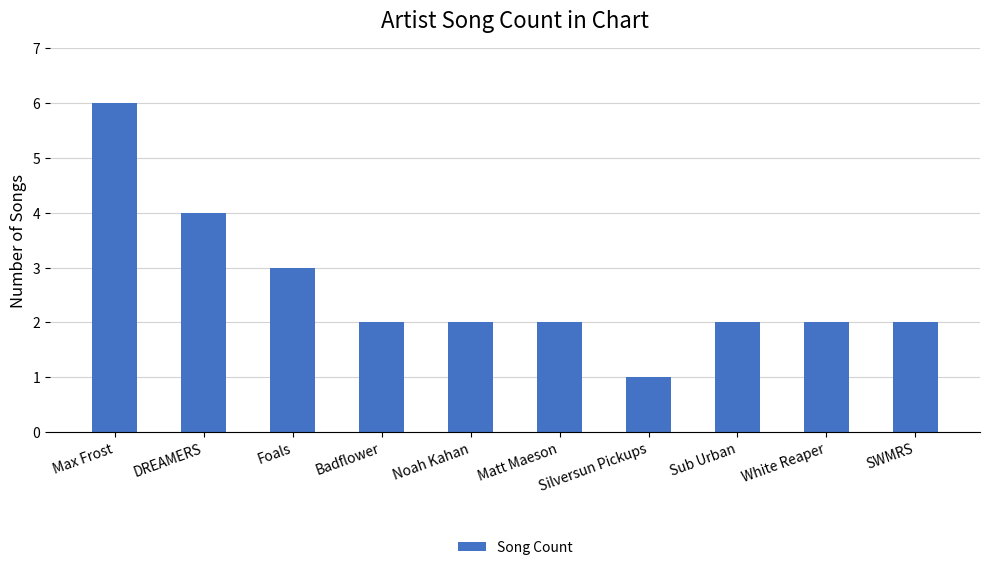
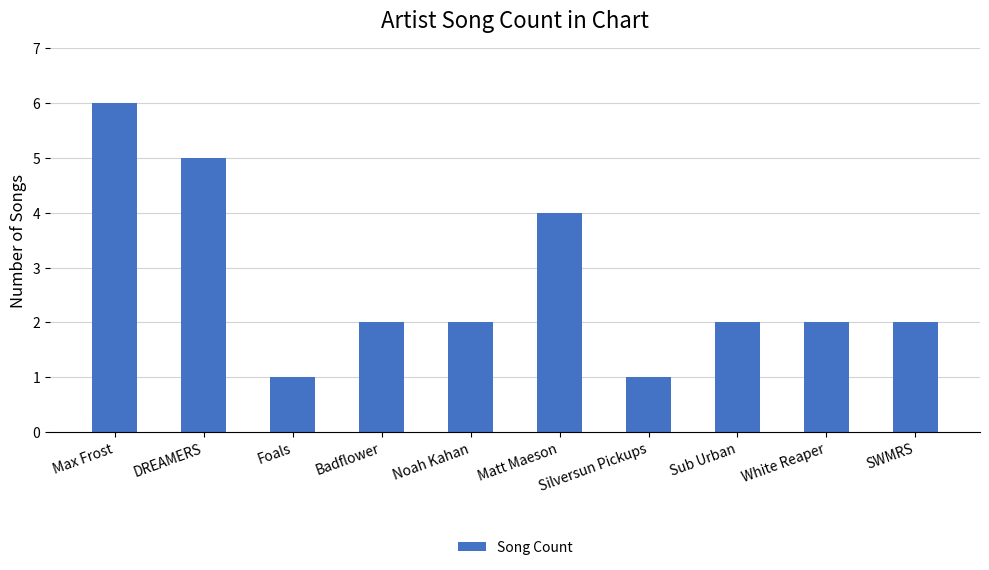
  {
    "Max Frost": 6,
-   "DREAMERS": 4,
-   "Foals": 3,
+   "DREAMERS": 5,
+   "Foals": 1,
    "Badflower": 2,
    "Noah Kahan": 2,
-   "Matt Maeson": 2,
+   "Matt Maeson": 4,
    "Silversun Pickups": 1,
    "Sub Urban": 2,
    "White Reaper": 2,
    "SWMRS": 2
  }
